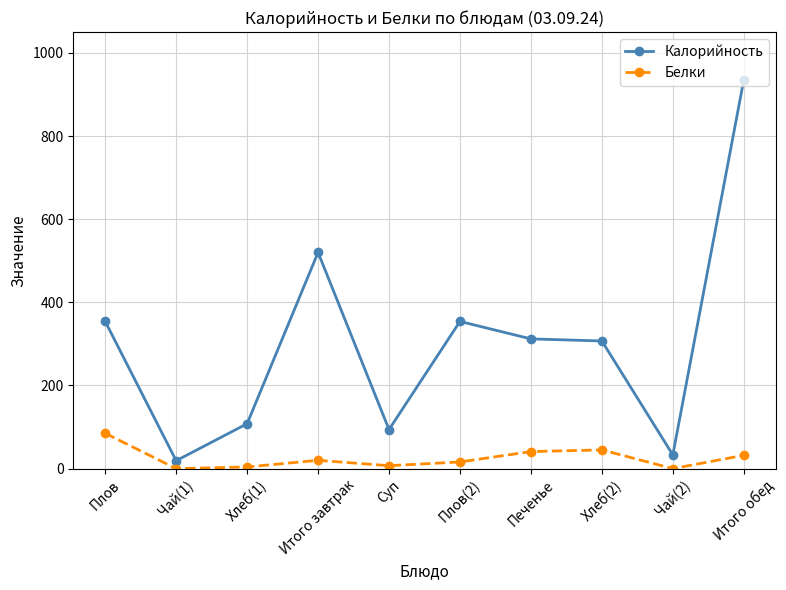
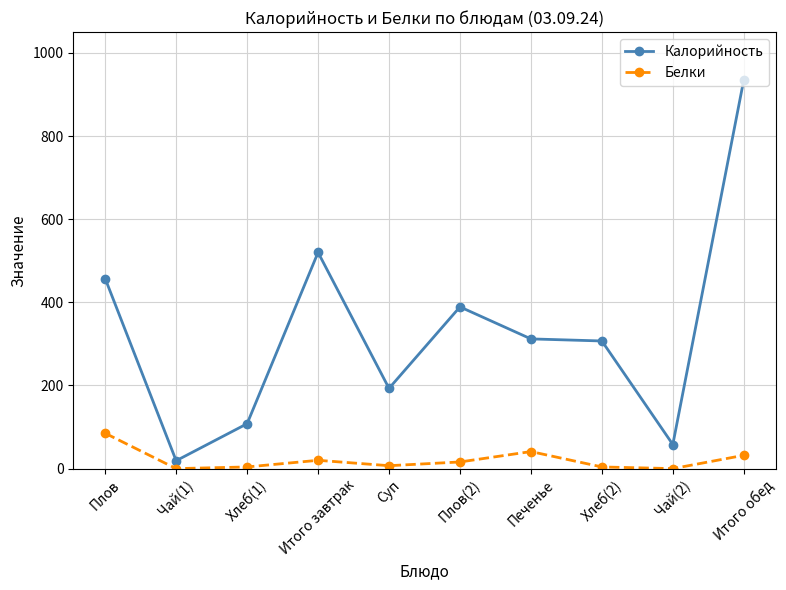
  {
    "Калорийность": {
-     "Плов": 350,
+     "Плов": 460,
      "Чай(1)": 20,
      "Хлеб(1)": 110,
      "Итого завтрак": 520,
-     "Суп": 90,
-     "Плов(2)": 350,
+     "Суп": 190,
+     "Плов(2)": 390,
      "Печенье": 310,
      "Хлеб(2)": 310,
-     "Чай(2)": 30
+     "Чай(2)": 60
    },
    "Белки": {
      "Плов": 90,
      "Чай(1)": 0,
      "Хлеб(1)": 0,
      "Итого завтрак": 20,
      "Суп": 10,
      "Плов(2)": 20,
      "Печенье": 40,
-     "Хлеб(2)": 50,
+     "Хлеб(2)": 0,
      "Чай(2)": 0,
      "Итого обед": 30
    }
  }
